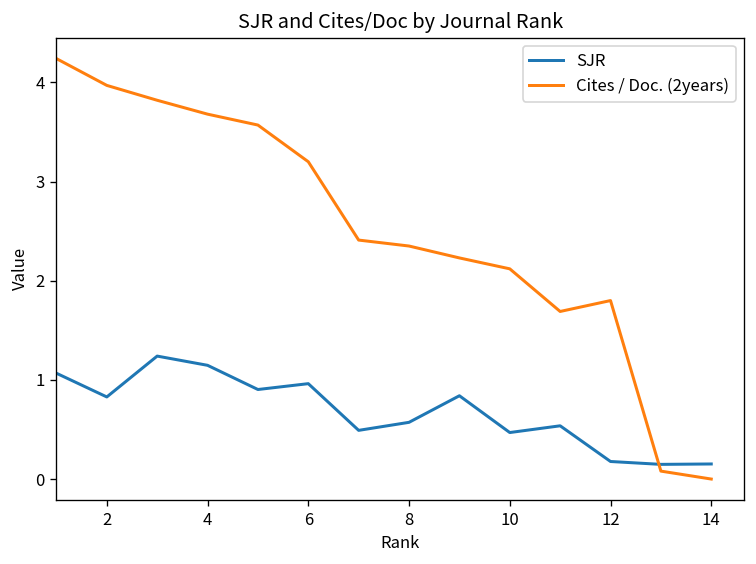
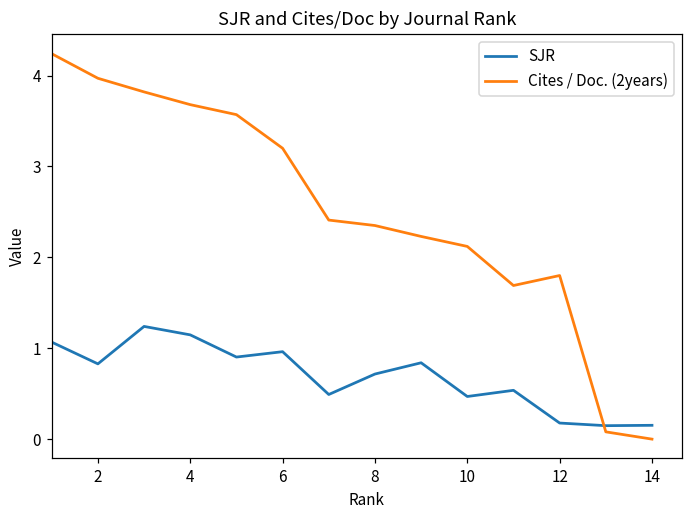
  {
    "SJR": {
      "2": 0.8,
      "4": 1.1,
      "6": 1.0,
-     "8": 0.6,
+     "8": 0.7,
      "10": 0.5,
      "12": 0.2,
      "14": 0.2
    },
    "Cites / Doc. (2years)": {
      "2": 4.0,
      "4": 3.7,
      "6": 3.2,
      "8": 2.4,
      "10": 2.1,
      "12": 1.8,
      "14": 0.0
    }
  }
